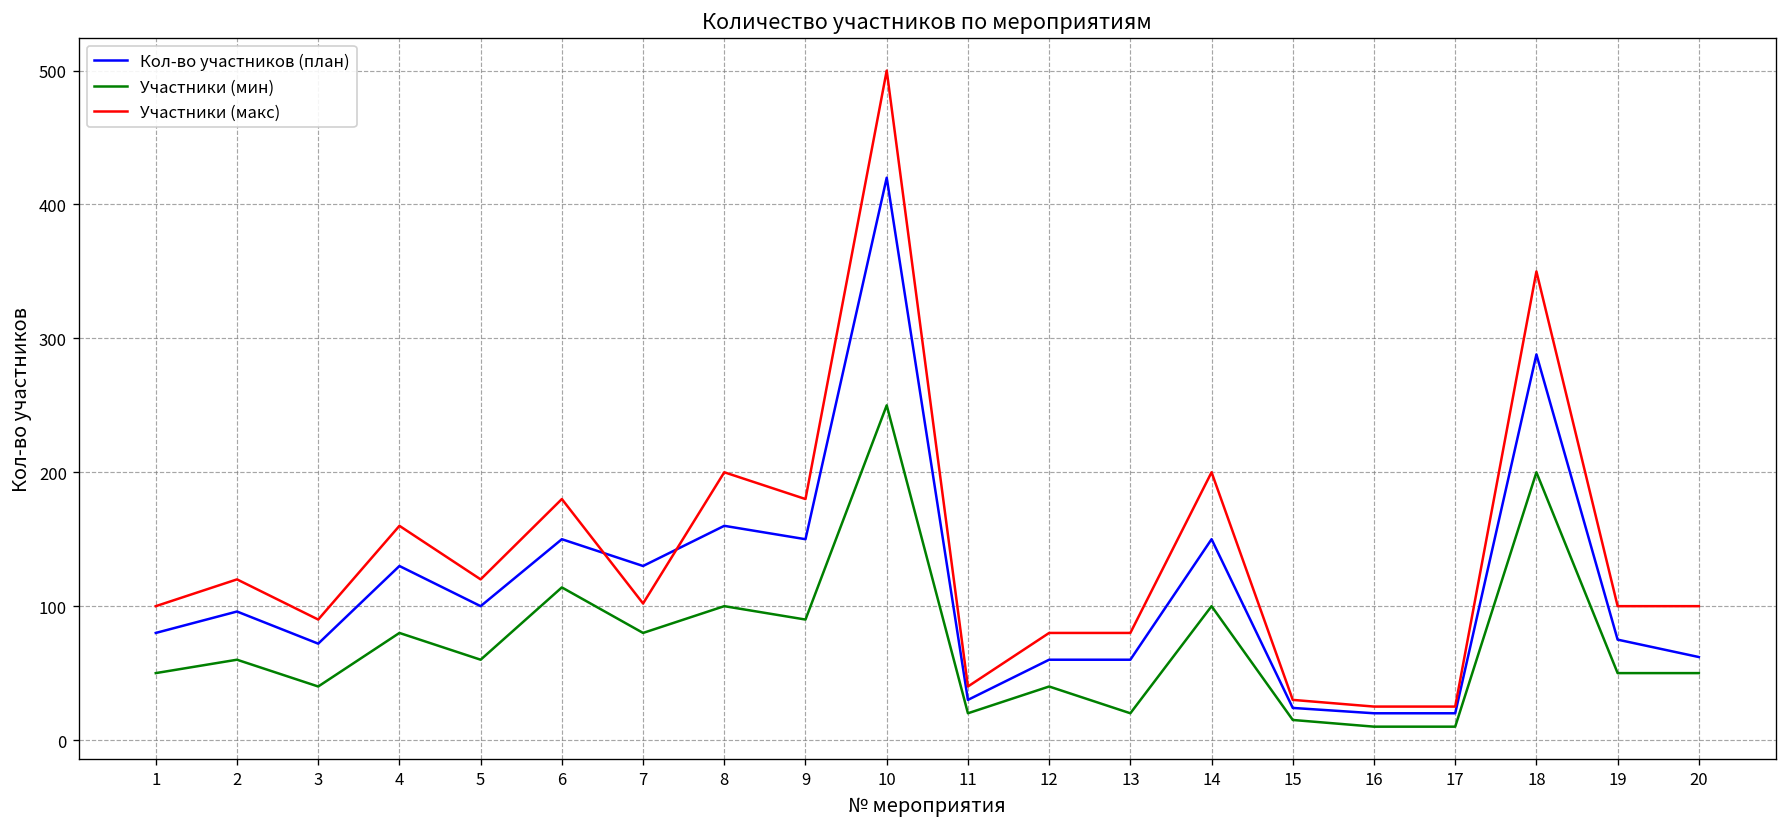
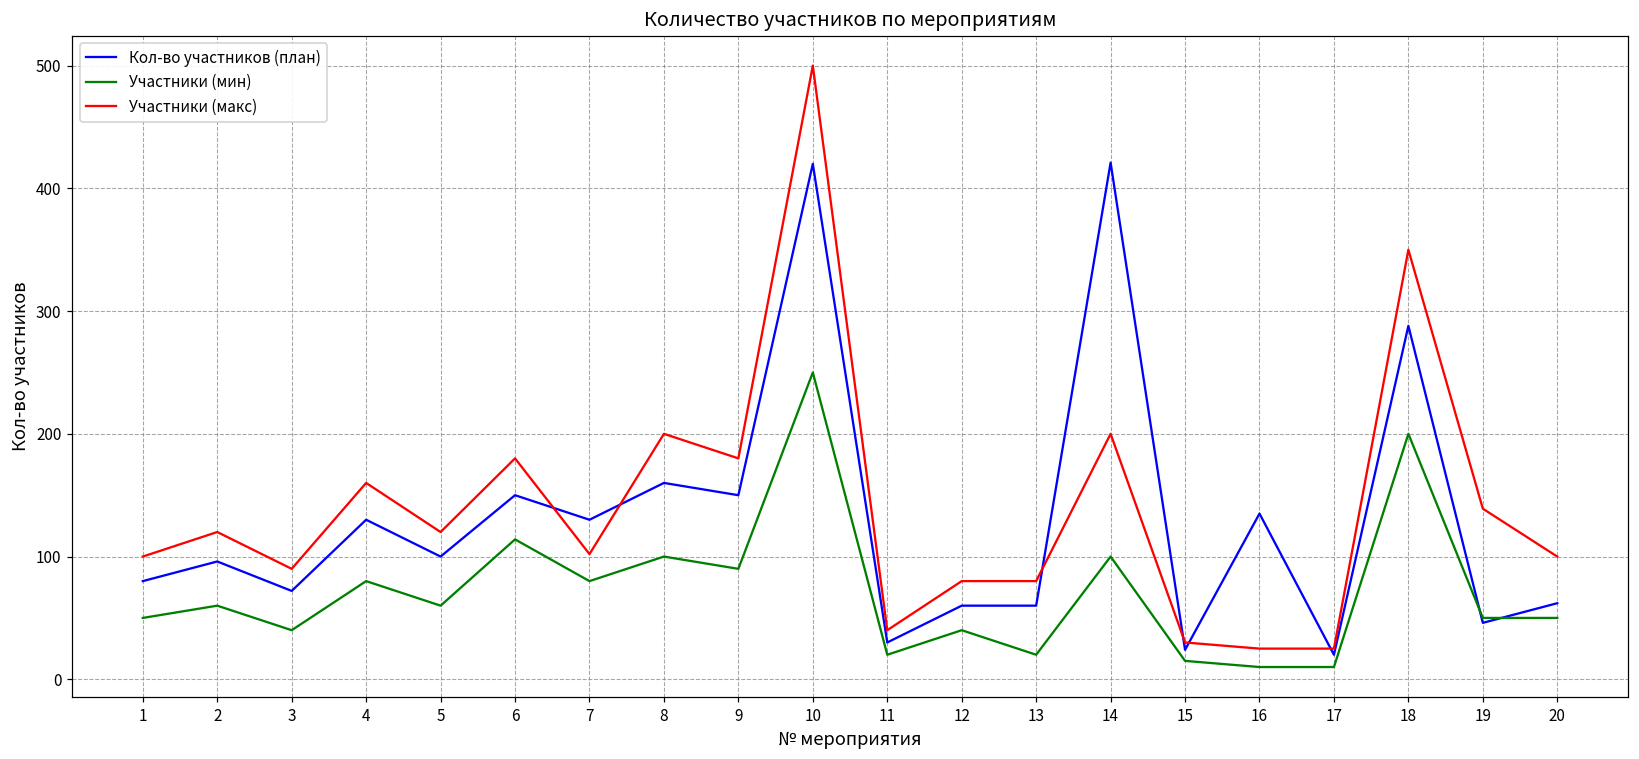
  {
    "Кол-во участников (план)": {
      "1": 80,
      "2": 96,
      "3": 72,
      "4": 130,
      "5": 100,
      "6": 150,
      "7": 130,
      "8": 160,
      "9": 150,
      "10": 420,
      "11": 30,
      "12": 60,
      "13": 60,
-     "14": 150,
+     "14": 421,
      "15": 24,
-     "16": 20,
+     "16": 135,
      "17": 20,
      "18": 288,
-     "19": 75,
+     "19": 46,
      "20": 62
    },
    "Участники (мин)": {
      "1": 50,
      "2": 60,
      "3": 40,
      "4": 80,
      "5": 60,
      "6": 114,
      "7": 80,
      "8": 100,
      "9": 90,
      "10": 250,
      "11": 20,
      "12": 40,
      "13": 20,
      "14": 100,
      "15": 15,
      "16": 10,
      "17": 10,
      "18": 200,
      "19": 50,
      "20": 50
    },
    "Участники (макс)": {
      "1": 100,
      "2": 120,
      "3": 90,
      "4": 160,
      "5": 120,
      "6": 180,
      "7": 102,
      "8": 200,
      "9": 180,
      "10": 500,
      "11": 40,
      "12": 80,
      "13": 80,
      "14": 200,
      "15": 30,
      "16": 25,
      "17": 25,
      "18": 350,
-     "19": 100,
+     "19": 139,
      "20": 100
    }
  }
